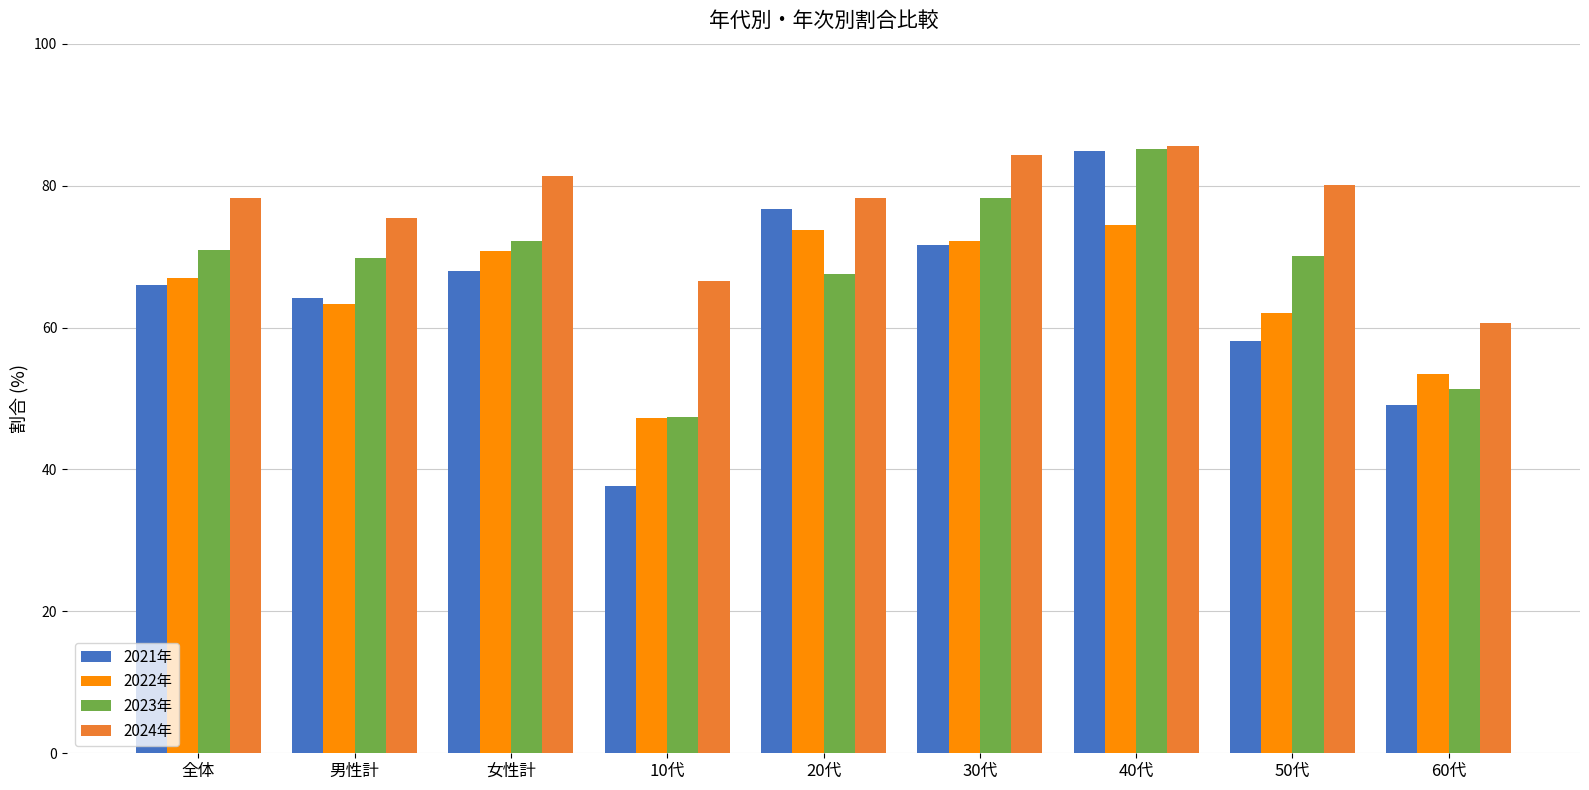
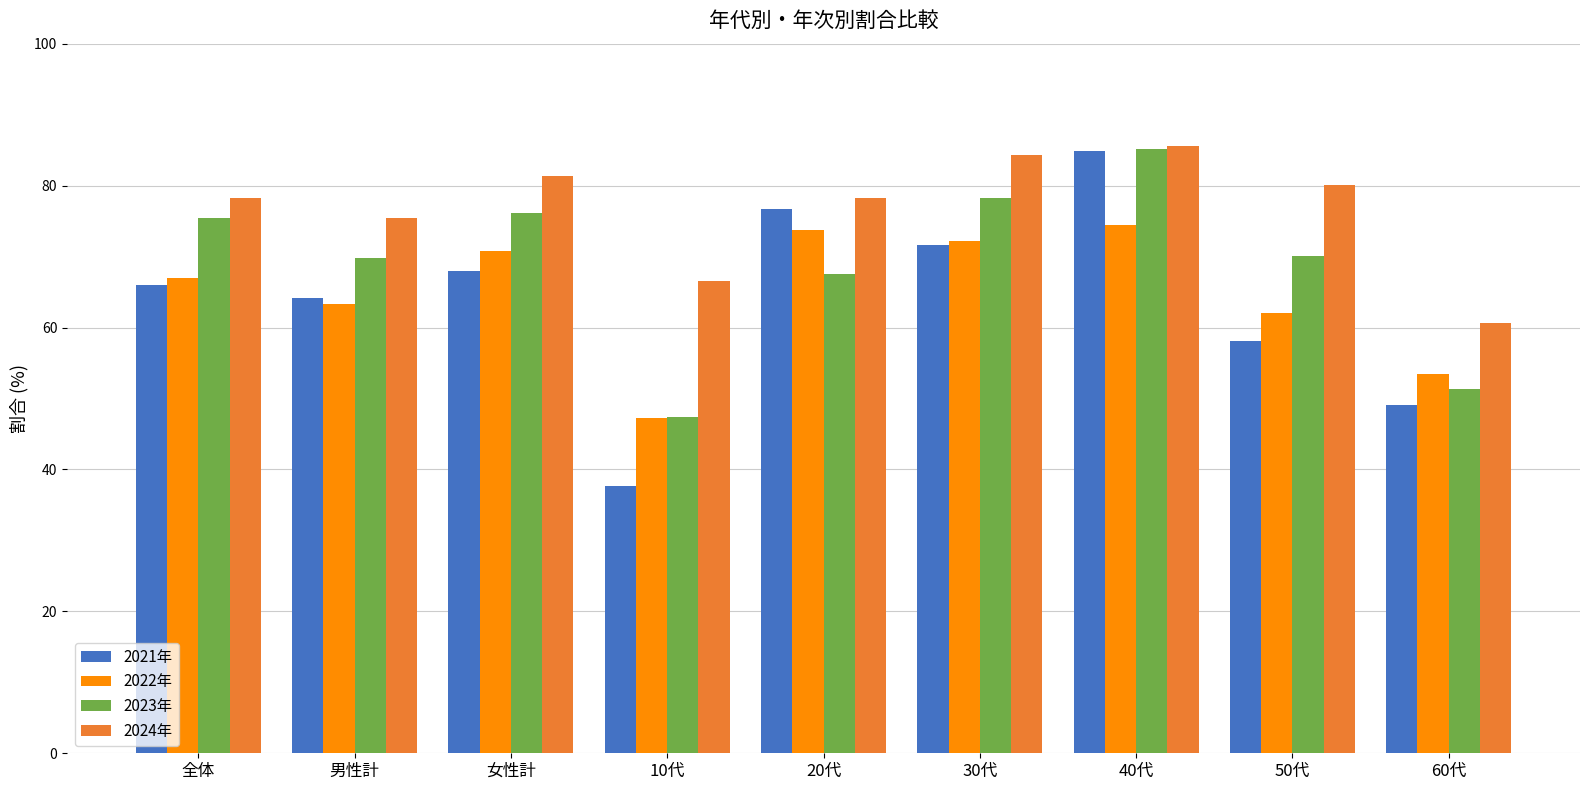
  {
    "2021年": {
      "全体": 66,
      "男性計": 64,
      "女性計": 68,
      "10代": 38,
      "20代": 77,
      "30代": 72,
      "40代": 85,
      "50代": 58,
      "60代": 49
    },
    "2023年": {
-     "全体": 71,
+     "全体": 75,
      "男性計": 70,
-     "女性計": 72,
+     "女性計": 76,
      "10代": 47,
      "20代": 68,
      "30代": 78,
      "40代": 85,
      "50代": 70,
      "60代": 51
    }
  }
